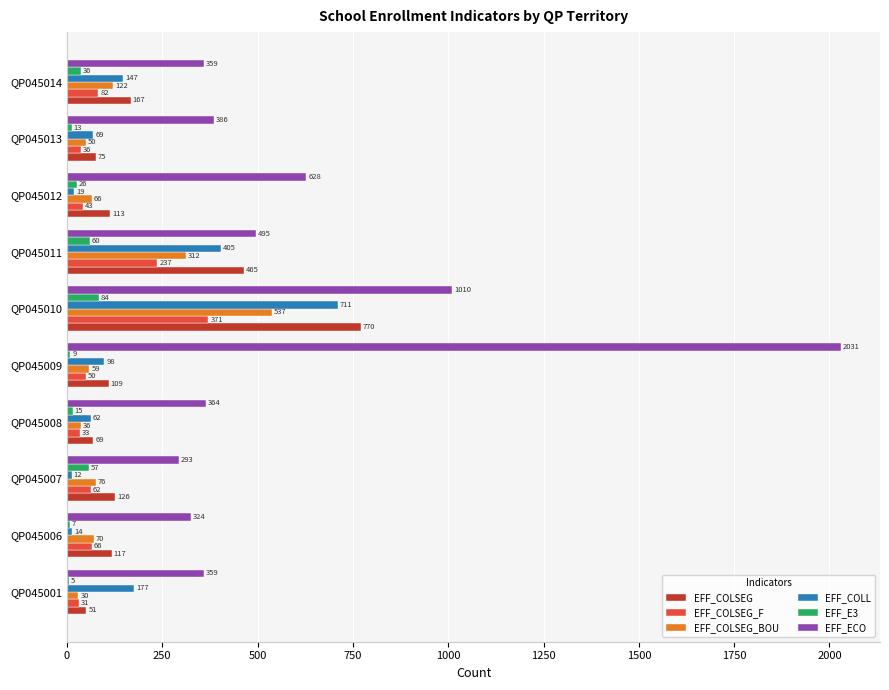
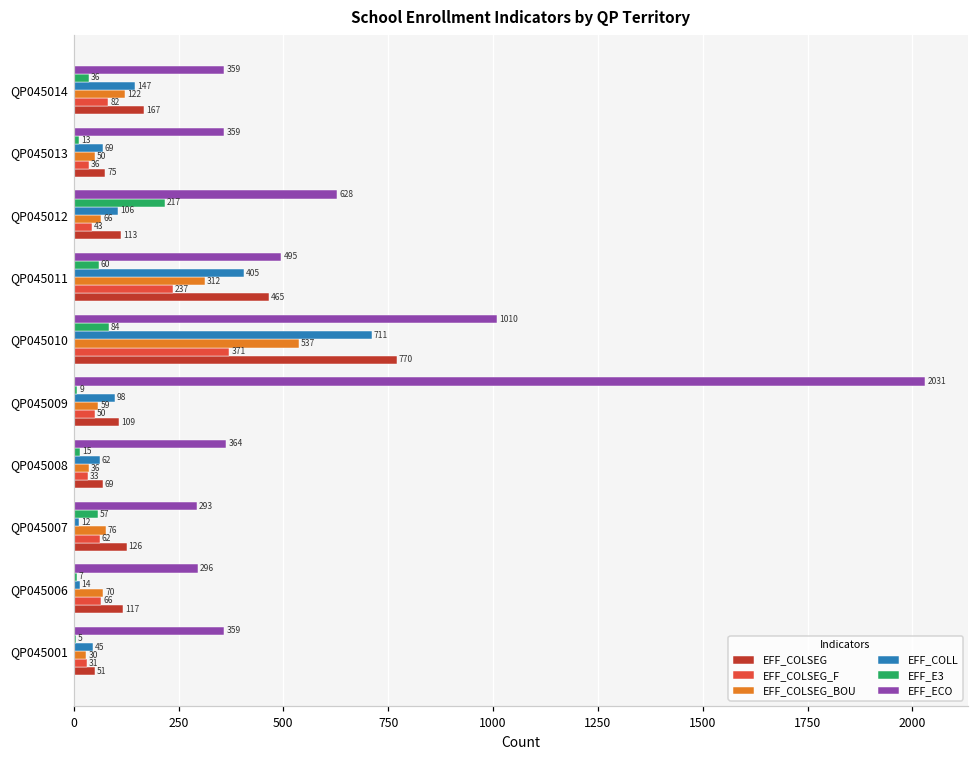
  {
    "EFF_COLL": {
      "QP045014": 147,
      "QP045013": 69,
-     "QP045012": 19,
+     "QP045012": 106,
      "QP045011": 405,
      "QP045010": 711,
      "QP045009": 98,
      "QP045008": 62,
      "QP045007": 12,
      "QP045006": 14,
-     "QP045001": 177
+     "QP045001": 45
    },
    "EFF_E3": {
      "QP045014": 36,
      "QP045013": 13,
-     "QP045012": 26,
+     "QP045012": 217,
      "QP045011": 60,
      "QP045010": 84,
      "QP045009": 9,
      "QP045008": 15,
      "QP045007": 57,
      "QP045006": 7,
      "QP045001": 5
    },
    "EFF_ECO": {
      "QP045014": 359,
-     "QP045013": 386,
+     "QP045013": 359,
      "QP045012": 628,
      "QP045011": 495,
      "QP045010": 1010,
      "QP045009": 2031,
      "QP045008": 364,
      "QP045007": 293,
-     "QP045006": 324,
+     "QP045006": 296,
      "QP045001": 359
    }
  }
